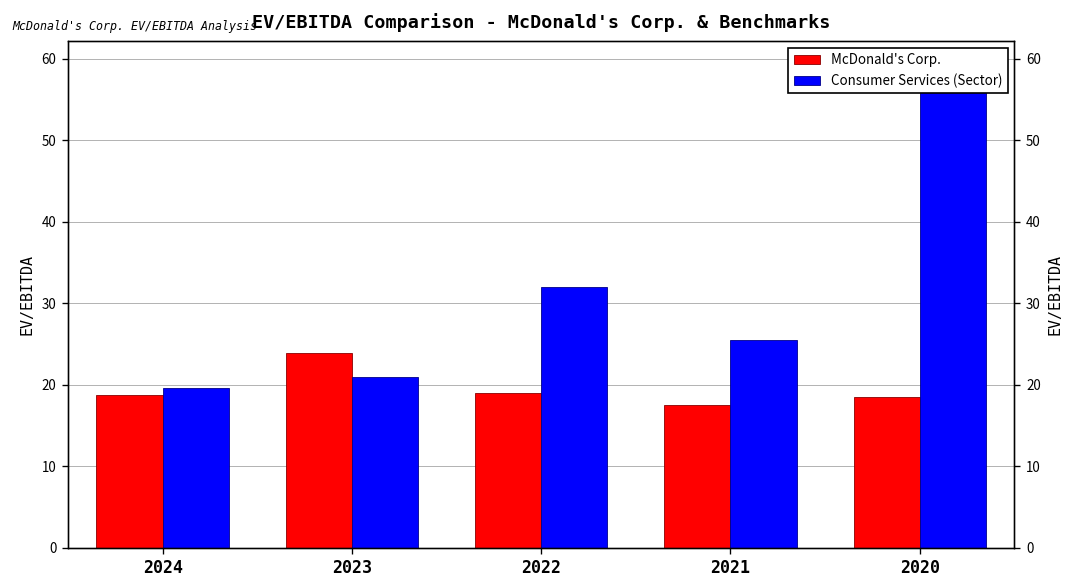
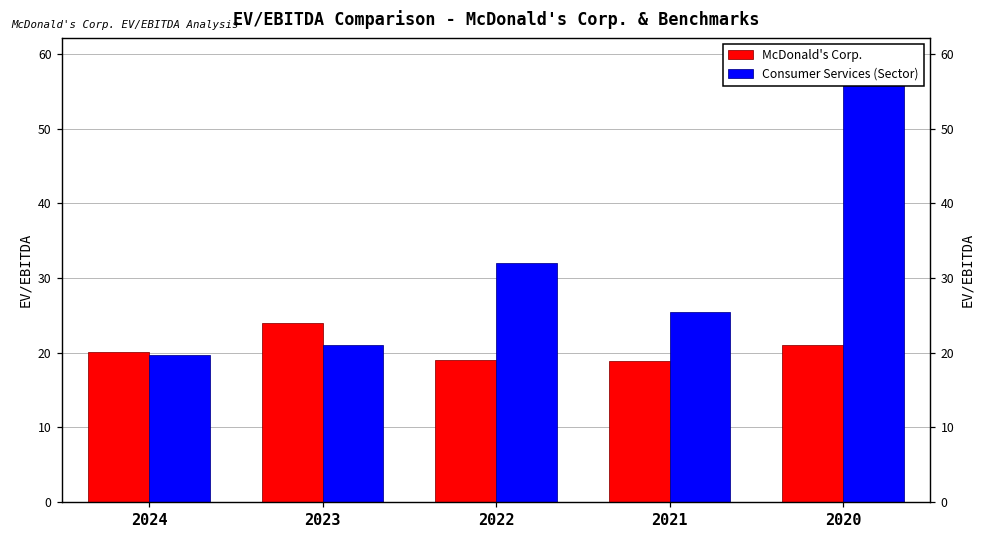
  {
    "McDonald's Corp.": {
-     "2024": 19,
+     "2024": 20,
      "2023": 24,
      "2022": 19,
-     "2021": 17,
-     "2020": 18
+     "2021": 19,
+     "2020": 21
    },
    "Consumer Services (Sector)": {
      "2024": 20,
      "2023": 21,
      "2022": 32,
      "2021": 25
    }
  }
